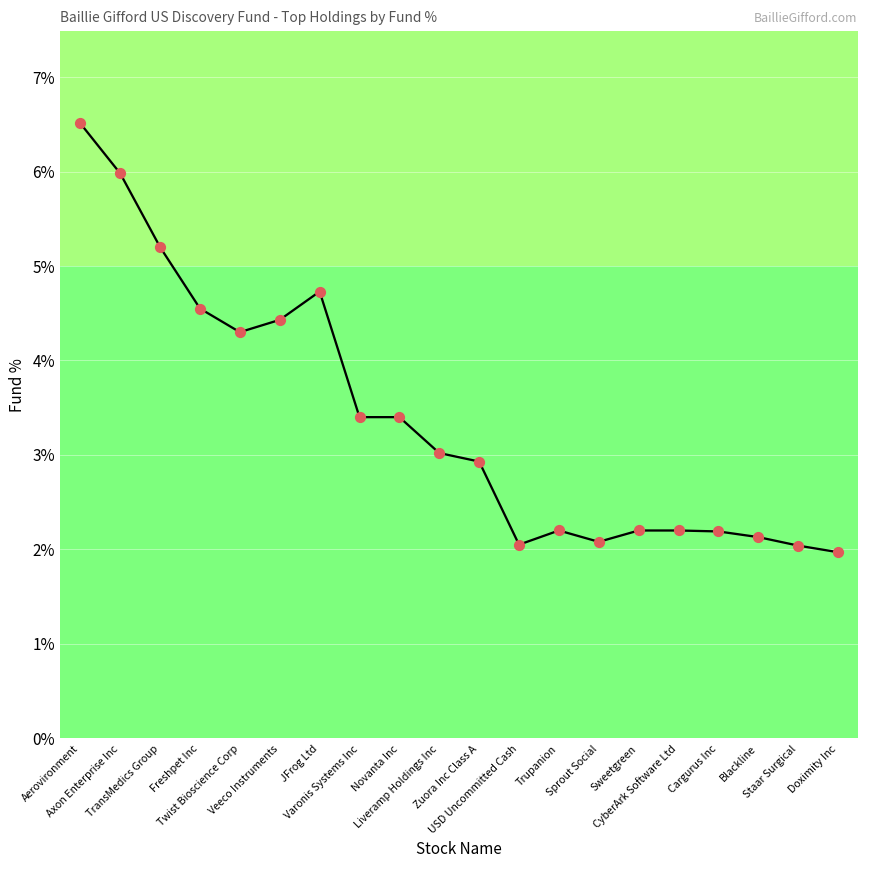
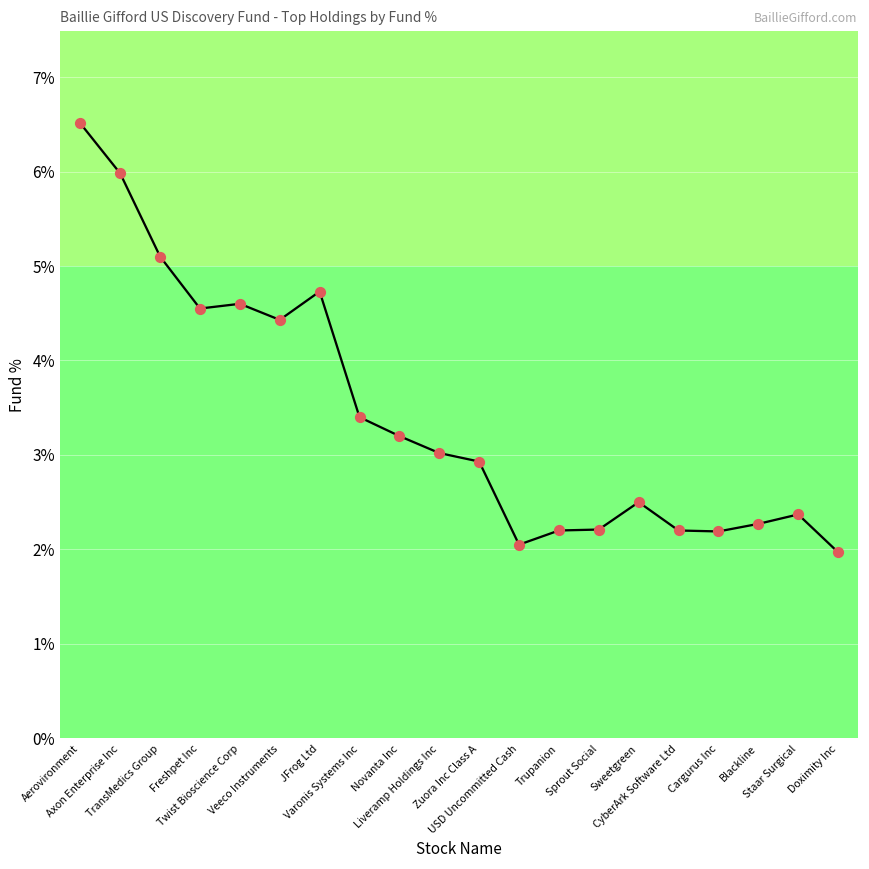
  {
    "Aerovironment": "6.5%",
    "Axon Enterprise Inc": "6.0%",
-   "TransMedics Group": "5.2%",
+   "TransMedics Group": "5.1%",
    "Freshpet Inc": "4.6%",
-   "Twist Bioscience Corp": "4.3%",
+   "Twist Bioscience Corp": "4.6%",
    "Veeco Instruments": "4.4%",
    "JFrog Ltd": "4.7%",
    "Varonis Systems Inc": "3.4%",
-   "Novanta Inc": "3.4%",
+   "Novanta Inc": "3.2%",
    "Liveramp Holdings Inc": "3.0%",
    "Zuora Inc Class A": "2.9%",
    "USD Uncommitted Cash": "2.1%",
    "Trupanion": "2.2%",
-   "Sprout Social": "2.1%",
-   "Sweetgreen": "2.2%",
+   "Sprout Social": "2.2%",
+   "Sweetgreen": "2.5%",
    "CyberArk Software Ltd": "2.2%",
    "Cargurus Inc": "2.2%",
-   "Blackline": "2.1%",
-   "Staar Surgical": "2.0%",
+   "Blackline": "2.3%",
+   "Staar Surgical": "2.4%",
    "Doximity Inc": "2.0%"
  }
